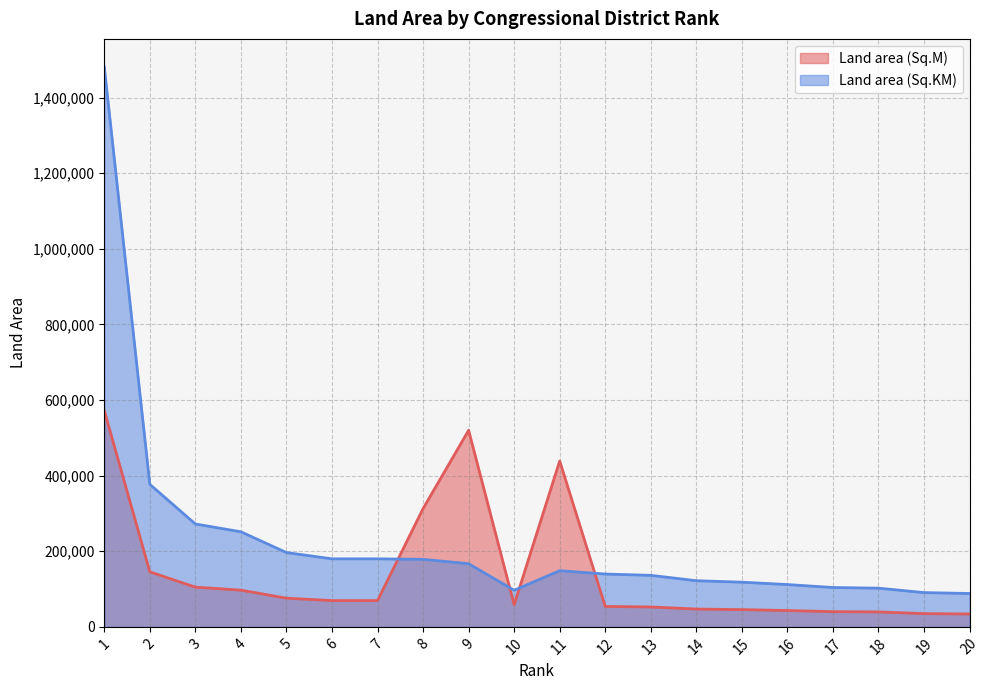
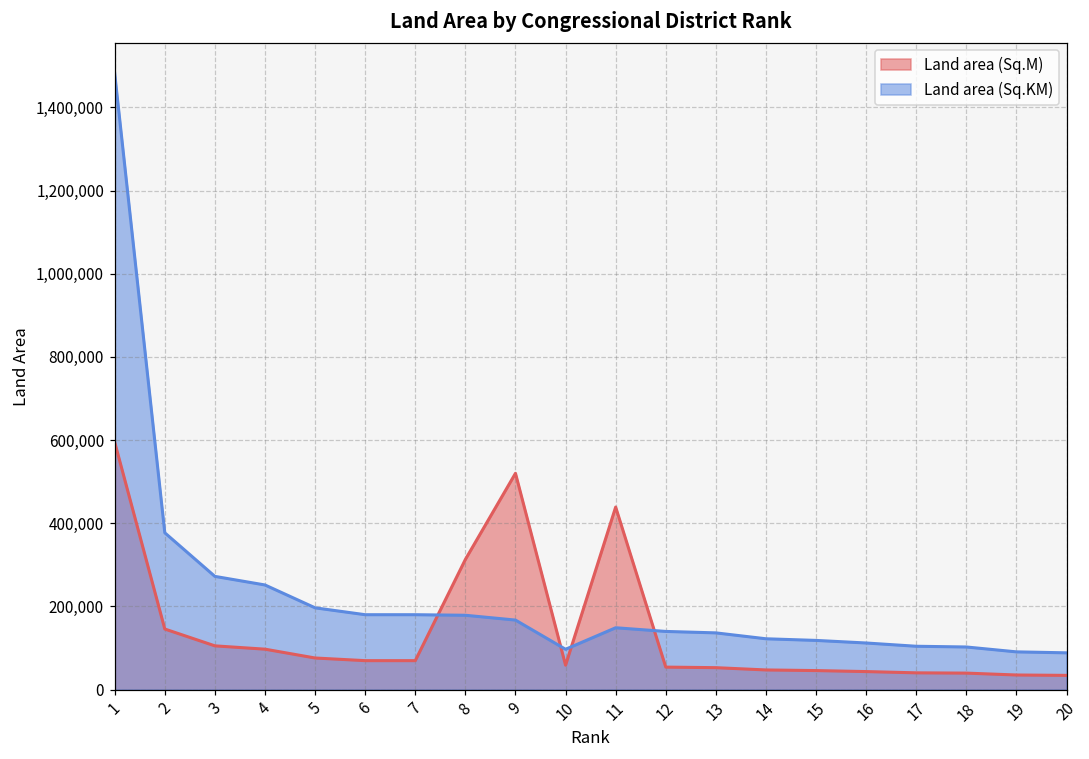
  {
    "Land area (Sq.M)": {
-     "1": "570,000",
+     "1": "590,000",
      "2": "150,000",
      "3": "110,000",
      "4": "100,000",
      "5": "80,000",
      "6": "70,000",
      "7": "70,000",
      "8": "310,000",
      "9": "520,000",
      "10": "60,000",
      "11": "440,000",
      "12": "50,000",
      "13": "50,000",
      "14": "50,000",
      "15": "50,000",
      "16": "40,000",
      "17": "40,000",
      "18": "40,000",
      "19": "30,000",
      "20": "30,000"
    },
    "Land area (Sq.KM)": {
      "1": "1,480,000",
      "2": "380,000",
      "3": "270,000",
      "4": "250,000",
      "5": "200,000",
      "6": "180,000",
      "7": "180,000",
      "8": "180,000",
      "9": "170,000",
      "10": "100,000",
      "11": "150,000",
      "12": "140,000",
      "13": "140,000",
      "14": "120,000",
      "15": "120,000",
      "16": "110,000",
      "17": "100,000",
      "18": "100,000",
      "19": "90,000",
      "20": "90,000"
    }
  }
